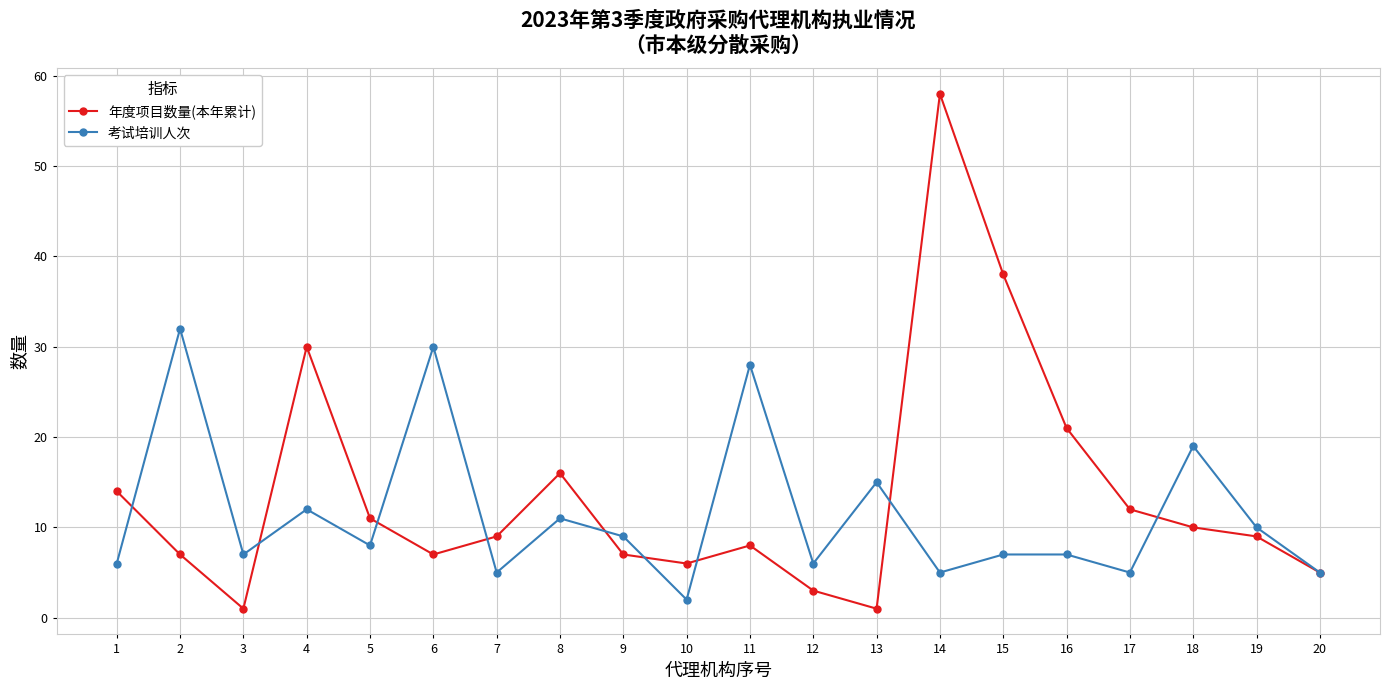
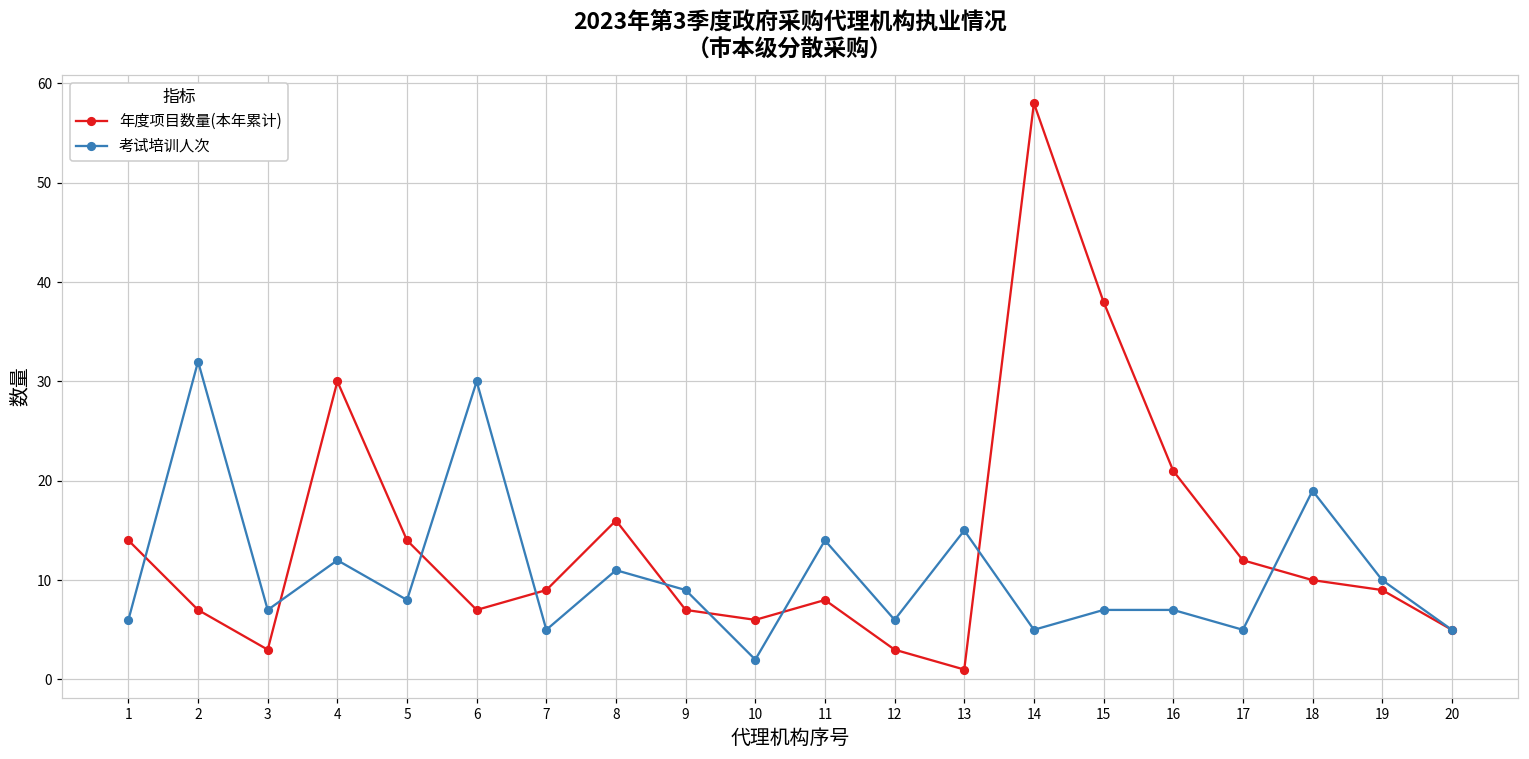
  {
    "年度项目数量(本年累计)": {
      "1": 14,
      "2": 7,
-     "3": 1,
+     "3": 3,
      "4": 30,
-     "5": 11,
+     "5": 14,
      "6": 7,
      "7": 9,
      "8": 16,
      "9": 7,
      "10": 6,
      "11": 8,
      "12": 3,
      "13": 1,
      "14": 58,
      "15": 38,
      "16": 21,
      "17": 12,
      "18": 10,
      "19": 9
    },
    "考试培训人次": {
      "1": 6,
      "2": 32,
      "3": 7,
      "4": 12,
      "5": 8,
      "6": 30,
      "7": 5,
      "8": 11,
      "9": 9,
      "10": 2,
-     "11": 28,
+     "11": 14,
      "12": 6,
      "13": 15,
      "14": 5,
      "15": 7,
      "16": 7,
      "17": 5,
      "18": 19,
      "19": 10
    }
  }
